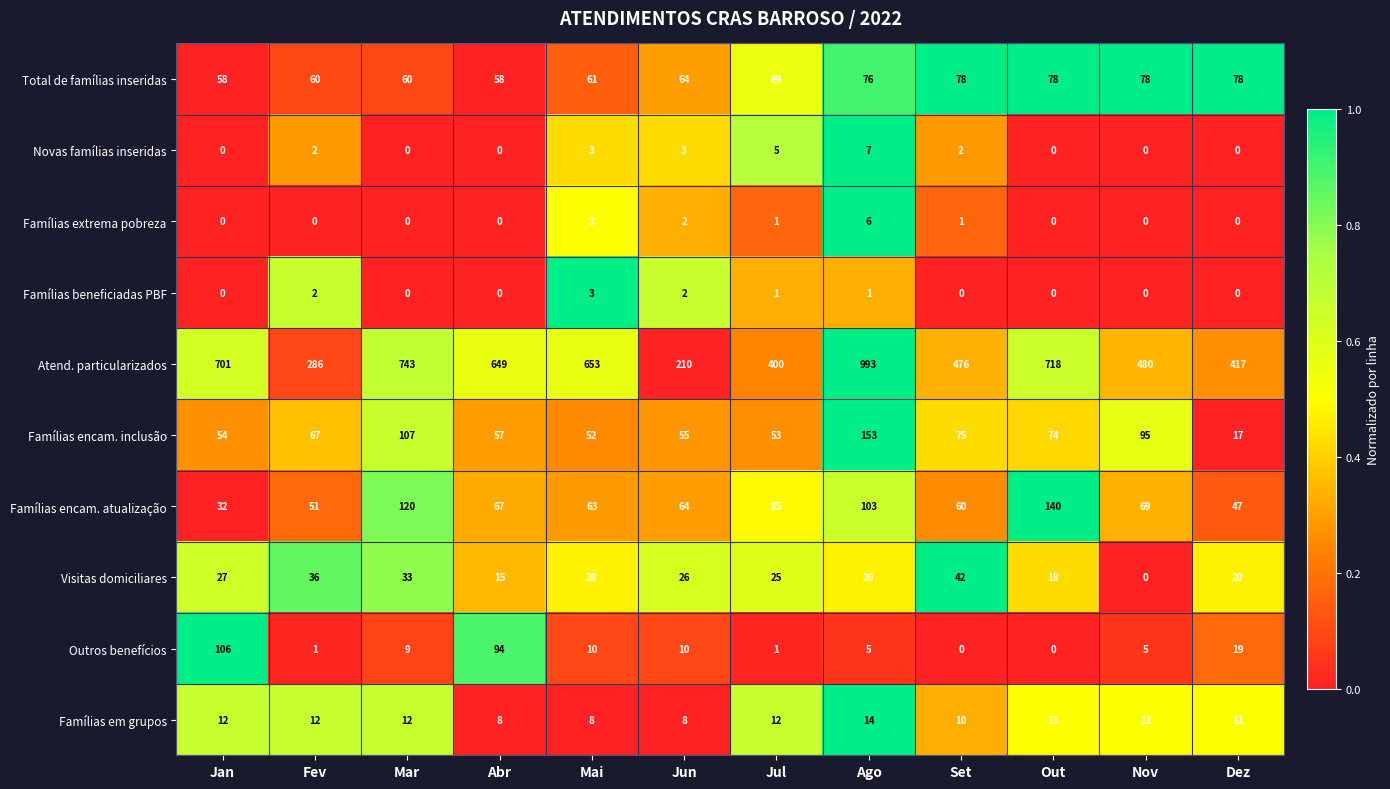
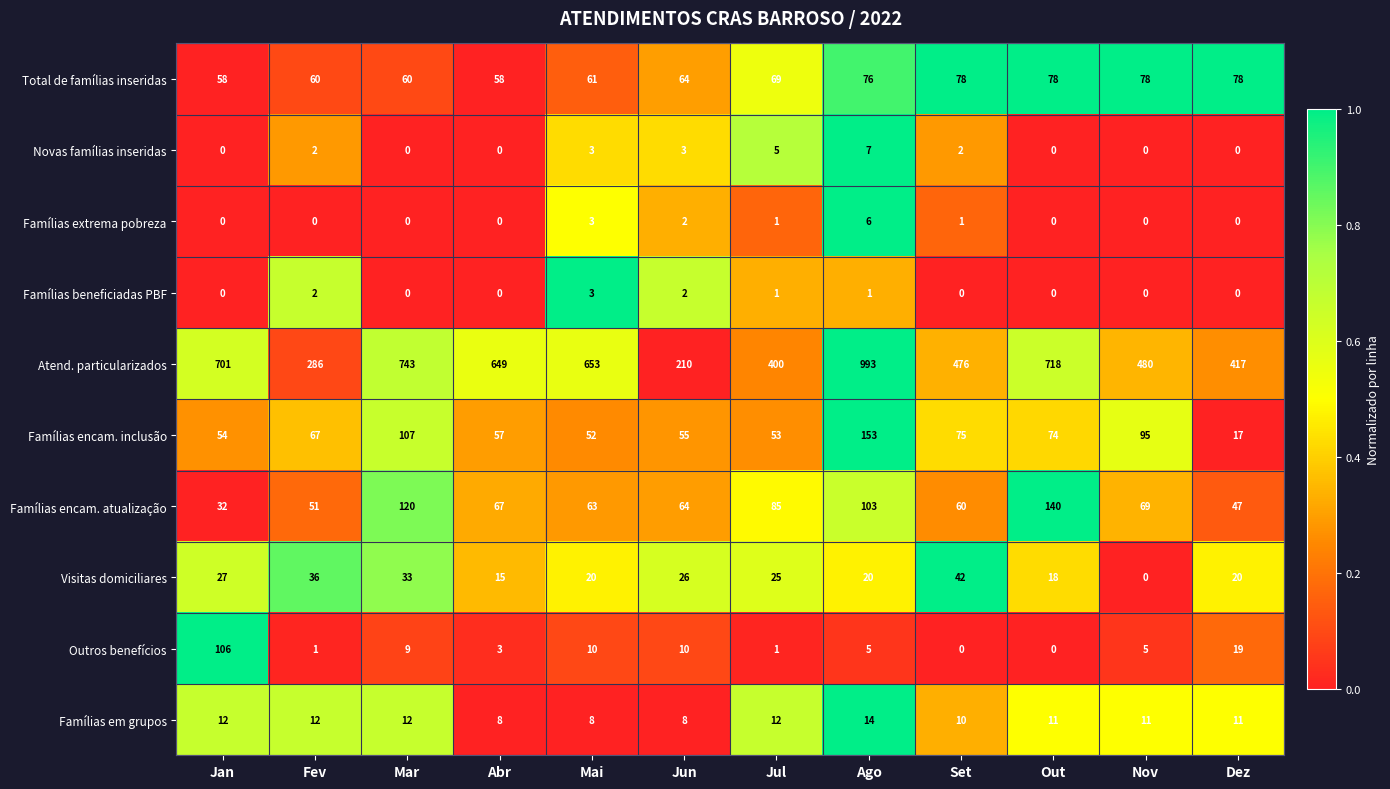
  {
    "Total de famílias inseridas": {
      "Jan": 58,
      "Fev": 60,
      "Mar": 60,
      "Abr": 58,
      "Mai": 61,
      "Jun": 64,
      "Jul": 69,
      "Ago": 76,
      "Set": 78,
      "Out": 78,
      "Nov": 78,
      "Dez": 78
    },
    "Novas famílias inseridas": {
      "Jan": 0,
      "Fev": 2,
      "Mar": 0,
      "Abr": 0,
      "Mai": 3,
      "Jun": 3,
      "Jul": 5,
      "Ago": 7,
      "Set": 2,
      "Out": 0,
      "Nov": 0,
      "Dez": 0
    },
    "Famílias extrema pobreza": {
      "Jan": 0,
      "Fev": 0,
      "Mar": 0,
      "Abr": 0,
      "Mai": 3,
      "Jun": 2,
      "Jul": 1,
      "Ago": 6,
      "Set": 1,
      "Out": 0,
      "Nov": 0,
      "Dez": 0
    },
    "Famílias beneficiadas PBF": {
      "Jan": 0,
      "Fev": 2,
      "Mar": 0,
      "Abr": 0,
      "Mai": 3,
      "Jun": 2,
      "Jul": 1,
      "Ago": 1,
      "Set": 0,
      "Out": 0,
      "Nov": 0,
      "Dez": 0
    },
    "Atend. particularizados": {
      "Jan": 701,
      "Fev": 286,
      "Mar": 743,
      "Abr": 649,
      "Mai": 653,
      "Jun": 210,
      "Jul": 400,
      "Ago": 993,
      "Set": 476,
      "Out": 718,
      "Nov": 480,
      "Dez": 417
    },
    "Famílias encam. inclusão": {
      "Jan": 54,
      "Fev": 67,
      "Mar": 107,
      "Abr": 57,
      "Mai": 52,
      "Jun": 55,
      "Jul": 53,
      "Ago": 153,
      "Set": 75,
      "Out": 74,
      "Nov": 95,
      "Dez": 17
    },
    "Famílias encam. atualização": {
      "Jan": 32,
      "Fev": 51,
      "Mar": 120,
      "Abr": 67,
      "Mai": 63,
      "Jun": 64,
      "Jul": 85,
      "Ago": 103,
      "Set": 60,
      "Out": 140,
      "Nov": 69,
      "Dez": 47
    },
    "Visitas domiciliares": {
      "Jan": 27,
      "Fev": 36,
      "Mar": 33,
      "Abr": 15,
      "Mai": 20,
      "Jun": 26,
      "Jul": 25,
      "Ago": 20,
      "Set": 42,
      "Out": 18,
      "Nov": 0,
      "Dez": 20
    },
    "Outros benefícios": {
      "Jan": 106,
      "Fev": 1,
      "Mar": 9,
-     "Abr": 94,
+     "Abr": 3,
      "Mai": 10,
      "Jun": 10,
      "Jul": 1,
      "Ago": 5,
      "Set": 0,
      "Out": 0,
      "Nov": 5,
      "Dez": 19
    },
    "Famílias em grupos": {
      "Jan": 12,
      "Fev": 12,
      "Mar": 12,
      "Abr": 8,
      "Mai": 8,
      "Jun": 8,
      "Jul": 12,
      "Ago": 14,
      "Set": 10,
      "Out": 11,
      "Nov": 11,
      "Dez": 11
    }
  }
